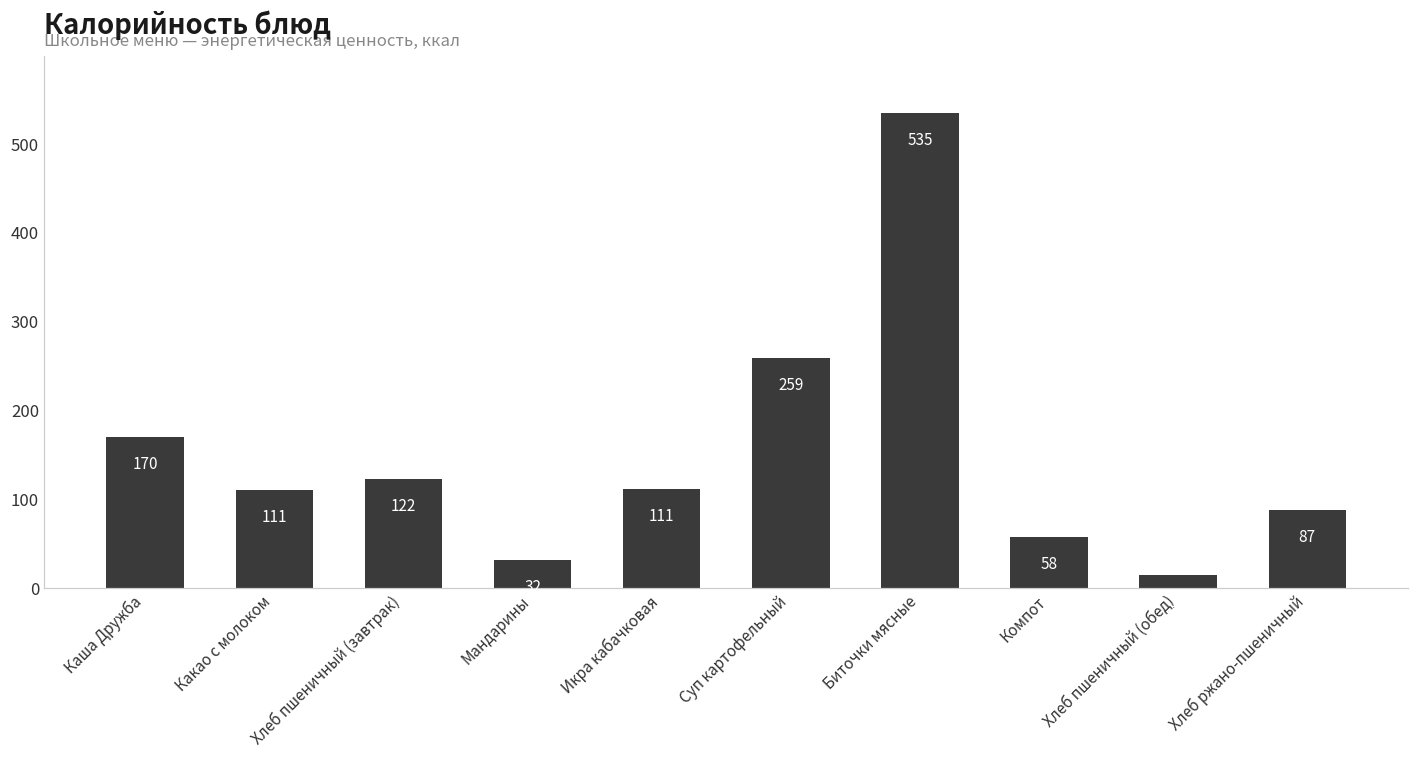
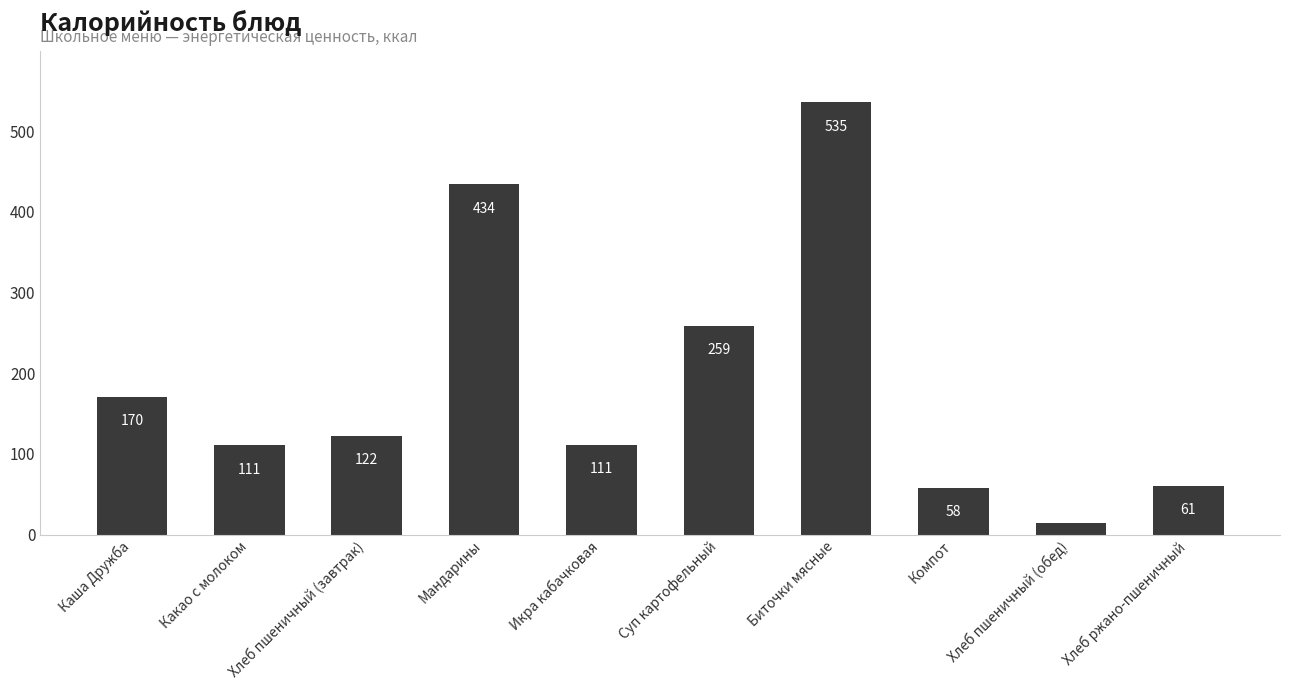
  {
    "Каша Дружба": 170,
    "Какао с молоком": 111,
    "Хлеб пшеничный (завтрак)": 122,
-   "Мандарины": 32,
+   "Мандарины": 434,
    "Икра кабачковая": 111,
    "Суп картофельный": 259,
    "Биточки мясные": 535,
    "Компот": 58,
-   "Хлеб ржано-пшеничный": 87
+   "Хлеб ржано-пшеничный": 61
  }
